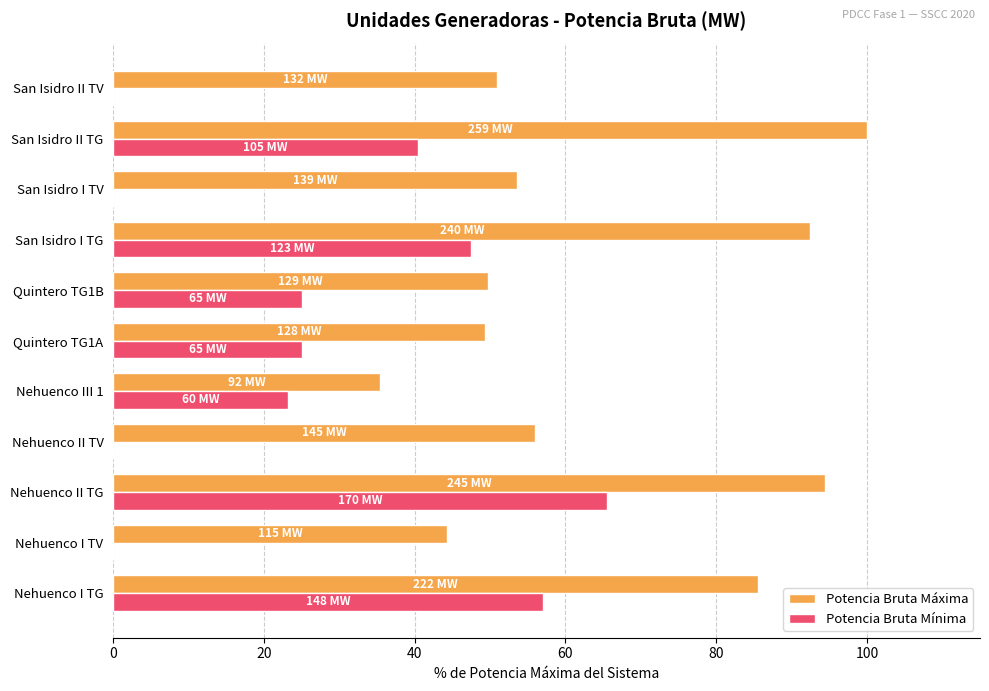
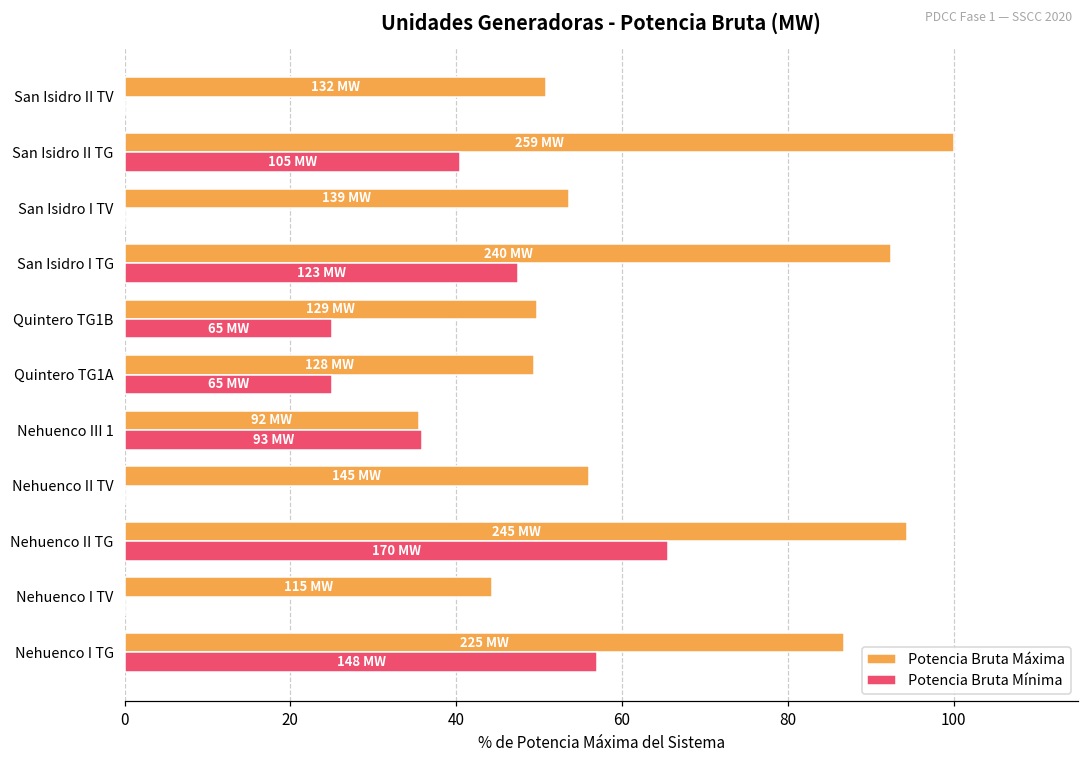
  {
    "Potencia Bruta Máxima": {
-     "Nehuenco I TG": 222
+     "Nehuenco I TG": 225
    },
    "Potencia Bruta Mínima": {
-     "Nehuenco III 1": 60
+     "Nehuenco III 1": 93
    }
  }
